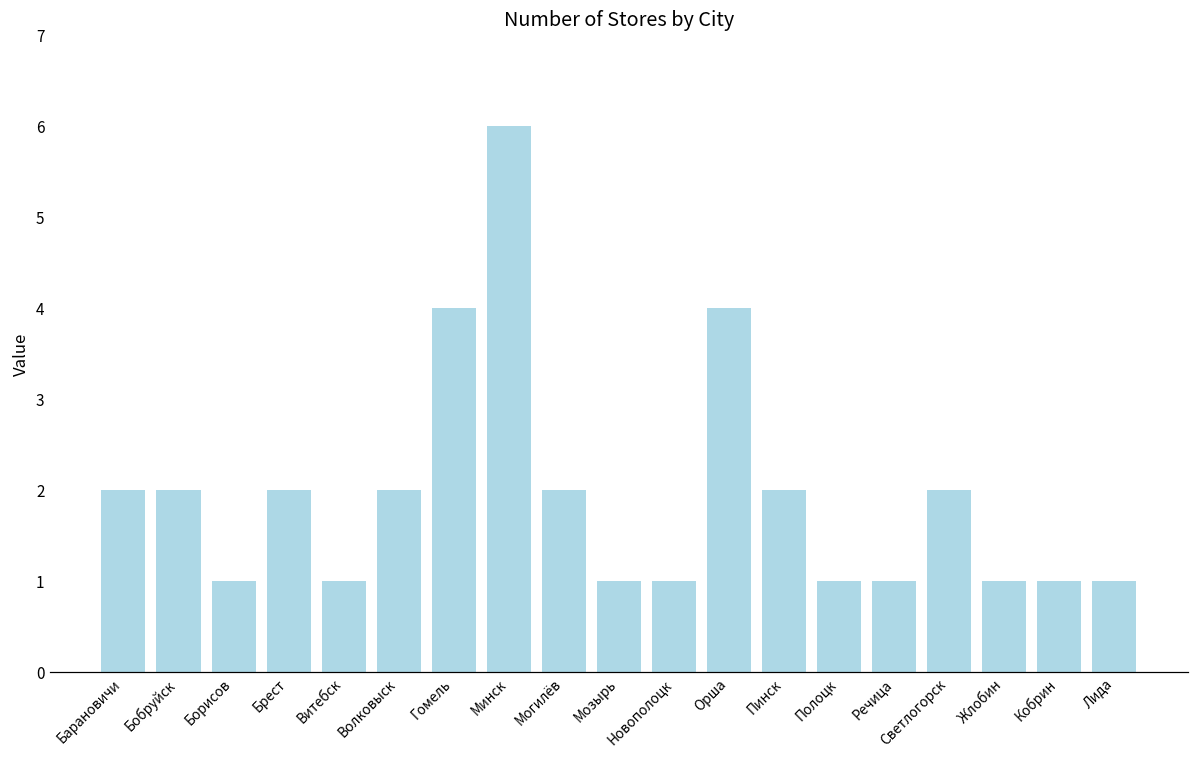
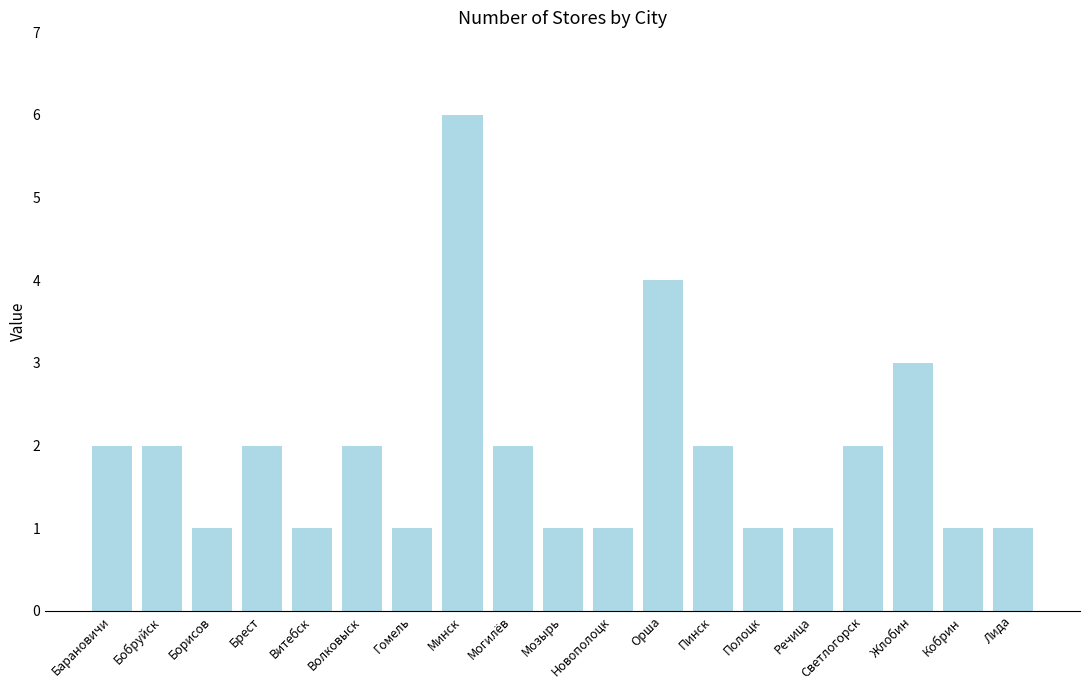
  {
    "Барановичи": 2,
    "Бобруйск": 2,
    "Борисов": 1,
    "Брест": 2,
    "Витебск": 1,
    "Волковыск": 2,
-   "Гомель": 4,
+   "Гомель": 1,
    "Минск": 6,
    "Могилёв": 2,
    "Мозырь": 1,
    "Новополоцк": 1,
    "Орша": 4,
    "Пинск": 2,
    "Полоцк": 1,
    "Речица": 1,
    "Светлогорск": 2,
-   "Жлобин": 1,
+   "Жлобин": 3,
    "Кобрин": 1,
    "Лида": 1
  }
